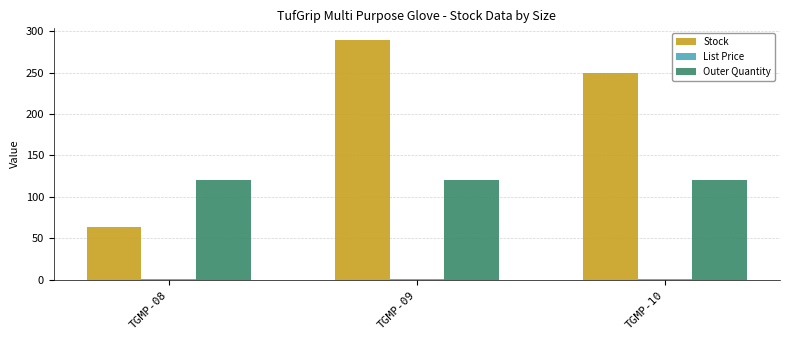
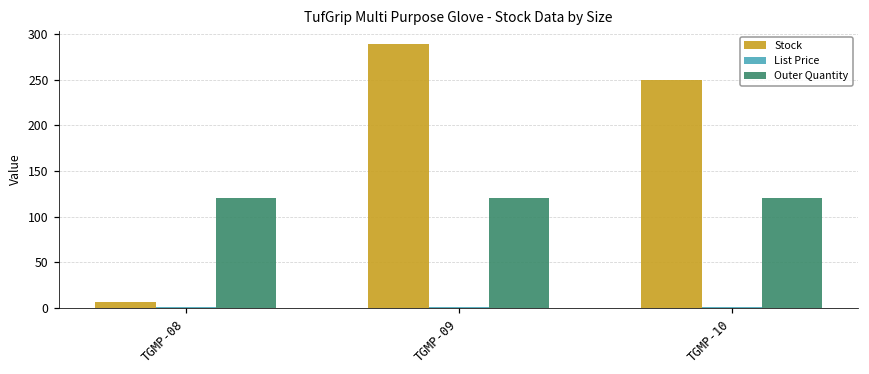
  {
    "Stock": {
-     "TGMP-08": 60,
+     "TGMP-08": 10,
      "TGMP-09": 290,
      "TGMP-10": 250
    },
    "Outer Quantity": {
      "TGMP-08": 120,
      "TGMP-09": 120,
      "TGMP-10": 120
    }
  }
